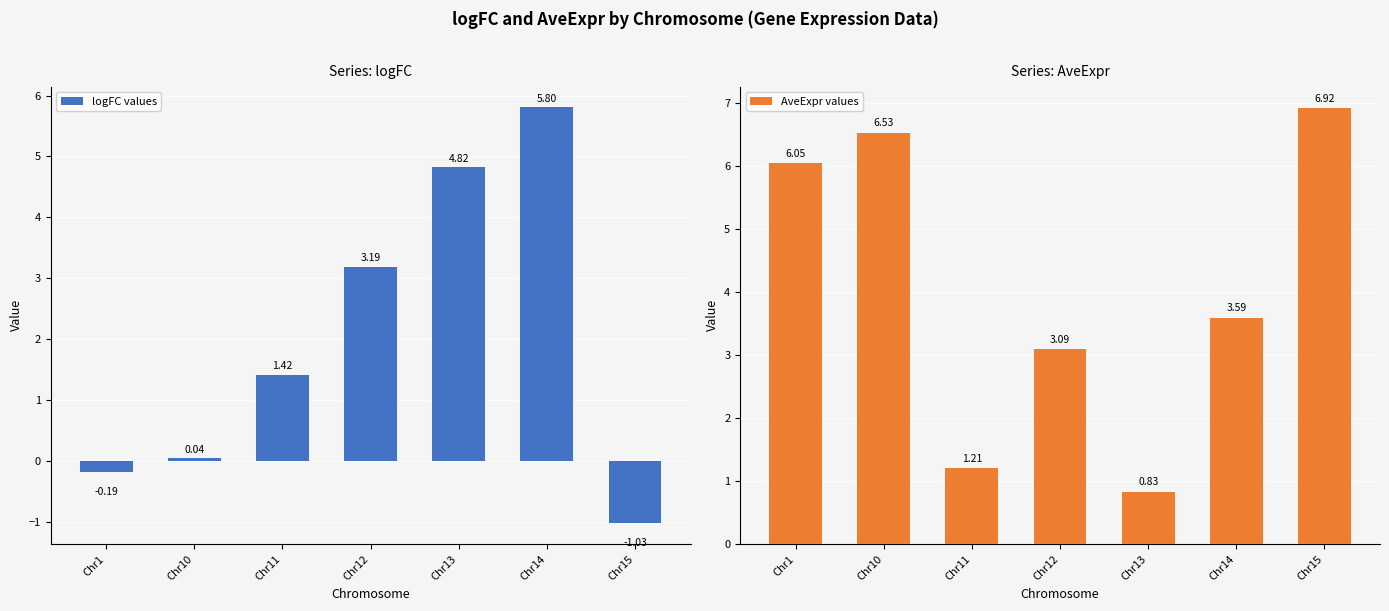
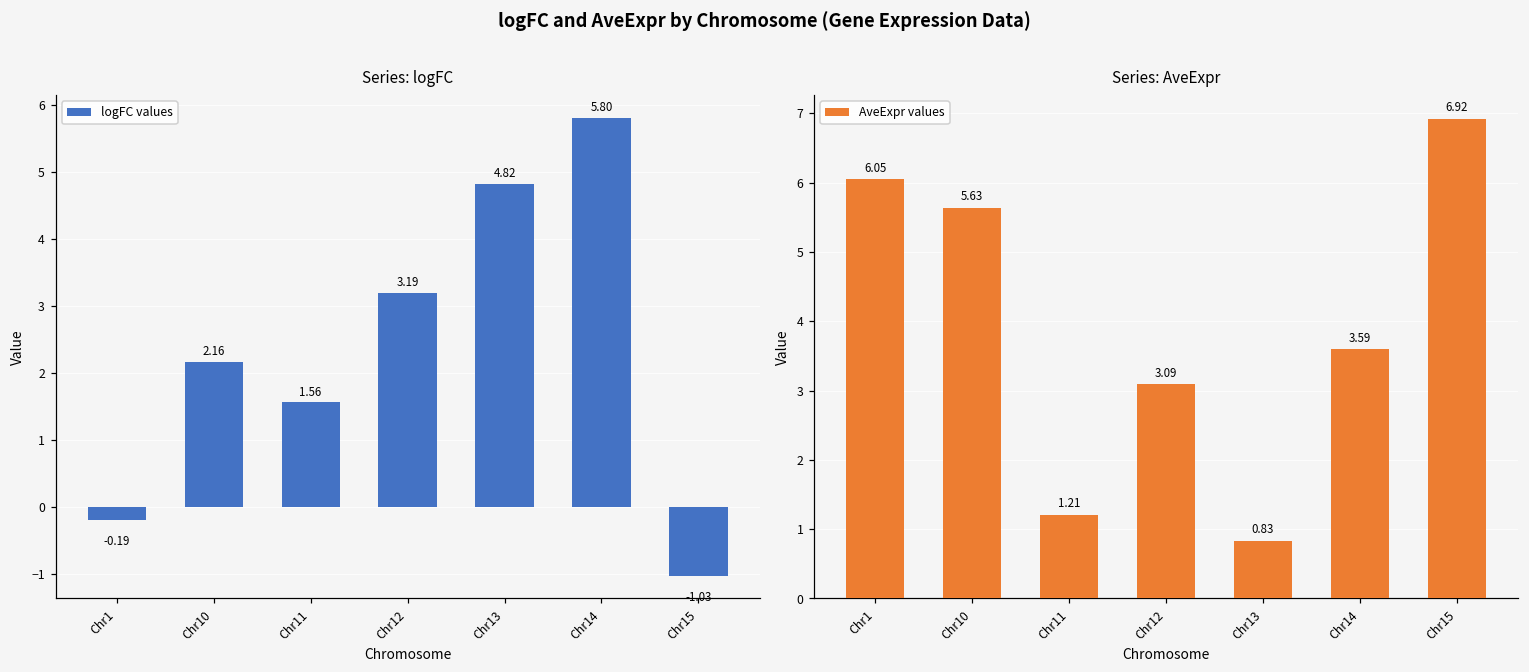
  {
    "Series: logFC": {
      "Chr1": -0.19,
-     "Chr10": 0.04,
-     "Chr11": 1.42,
+     "Chr10": 2.16,
+     "Chr11": 1.56,
      "Chr12": 3.19,
      "Chr13": 4.82,
      "Chr14": 5.80,
      "Chr15": -1.03
    },
    "Series: AveExpr": {
      "Chr1": 6.05,
-     "Chr10": 6.53,
+     "Chr10": 5.63,
      "Chr11": 1.21,
      "Chr12": 3.09,
      "Chr13": 0.83,
      "Chr14": 3.59,
      "Chr15": 6.92
    }
  }
